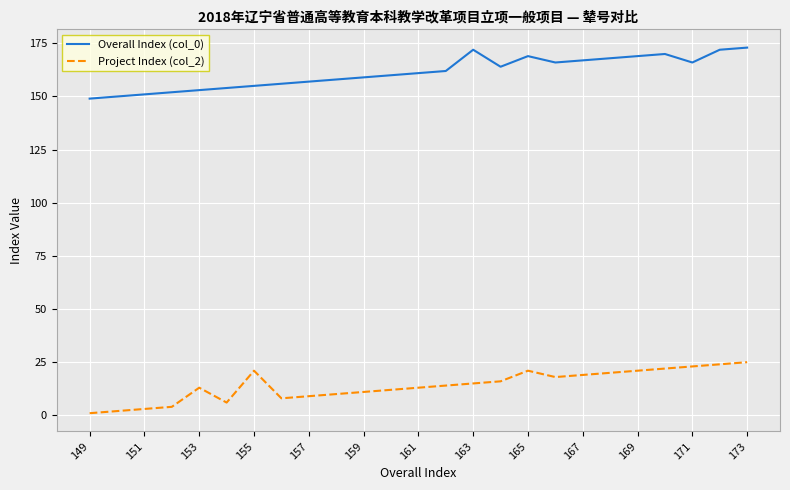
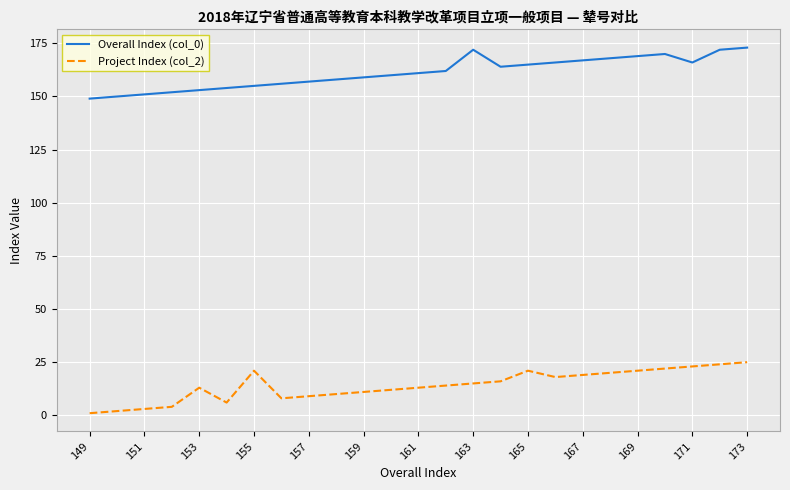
  {
    "Overall Index (col_0)": {
      "149": 149,
      "151": 151,
      "153": 153,
      "155": 155,
      "157": 157,
      "159": 159,
      "161": 161,
      "163": 172,
-     "165": 169,
+     "165": 165,
      "167": 167,
      "169": 169,
      "171": 166,
      "173": 173
    },
    "Project Index (col_2)": {
      "149": 1,
      "151": 3,
      "153": 13,
      "155": 21,
      "157": 9,
      "159": 11,
      "161": 13,
      "163": 15,
      "165": 21,
      "167": 19,
      "169": 21,
      "171": 23,
      "173": 25
    }
  }
